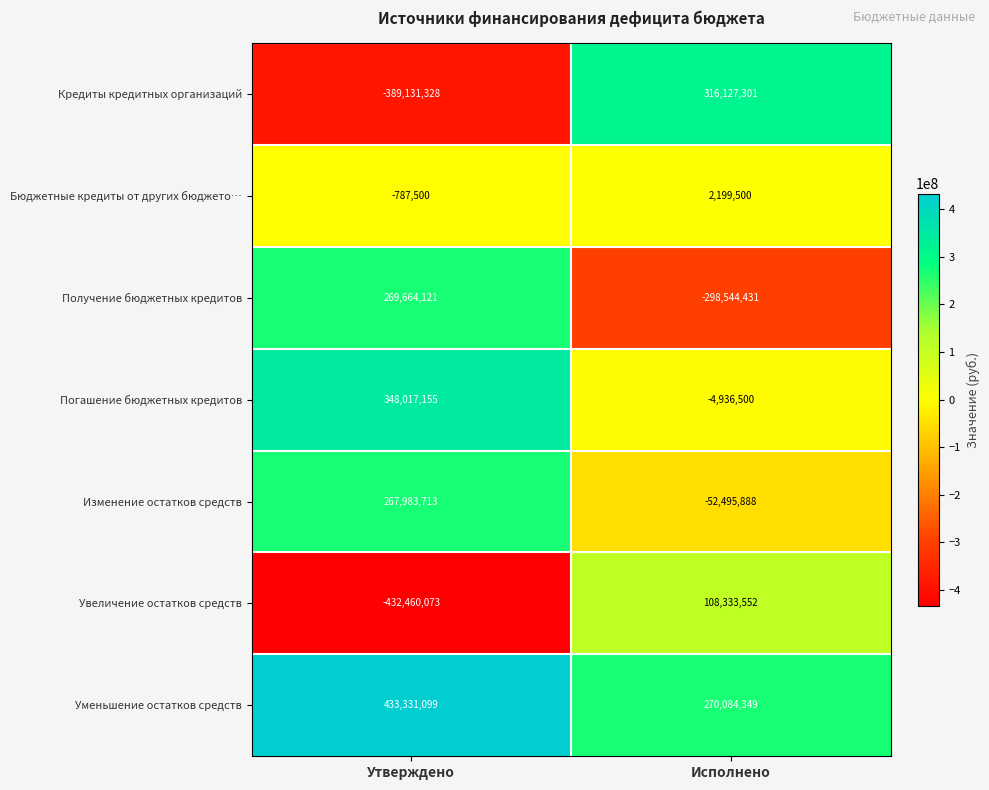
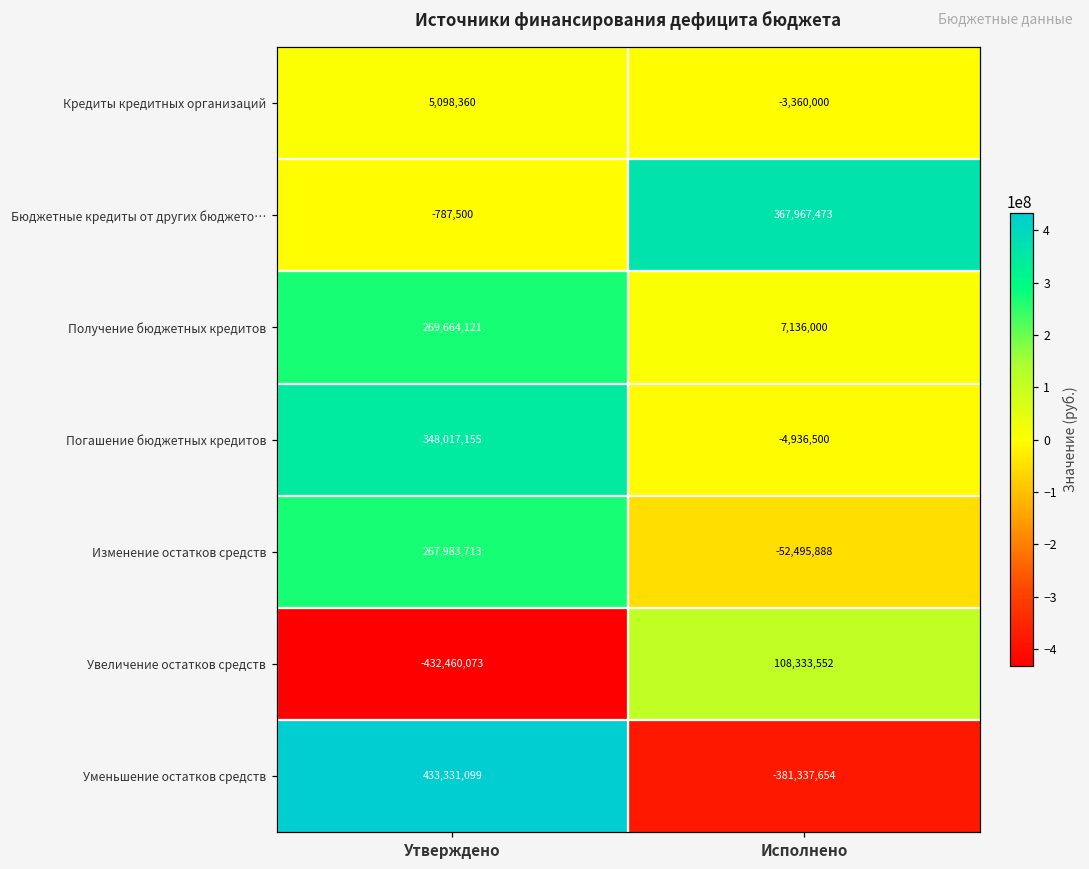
  {
    "Кредиты кредитных организаций": {
-     "Утверждено": "-389,131,328",
-     "Исполнено": "316,127,301"
+     "Утверждено": "5,098,360",
+     "Исполнено": "-3,360,000"
    },
    "Бюджетные кредиты от других бюджето…": {
      "Утверждено": "-787,500",
-     "Исполнено": "2,199,500"
+     "Исполнено": "367,967,473"
    },
    "Получение бюджетных кредитов": {
      "Утверждено": "269,664,121",
-     "Исполнено": "-298,544,431"
+     "Исполнено": "7,136,000"
    },
    "Погашение бюджетных кредитов": {
      "Утверждено": "348,017,155",
      "Исполнено": "-4,936,500"
    },
    "Изменение остатков средств": {
      "Утверждено": "267,983,713",
      "Исполнено": "-52,495,888"
    },
    "Увеличение остатков средств": {
      "Утверждено": "-432,460,073",
      "Исполнено": "108,333,552"
    },
    "Уменьшение остатков средств": {
      "Утверждено": "433,331,099",
-     "Исполнено": "270,084,349"
+     "Исполнено": "-381,337,654"
    }
  }
